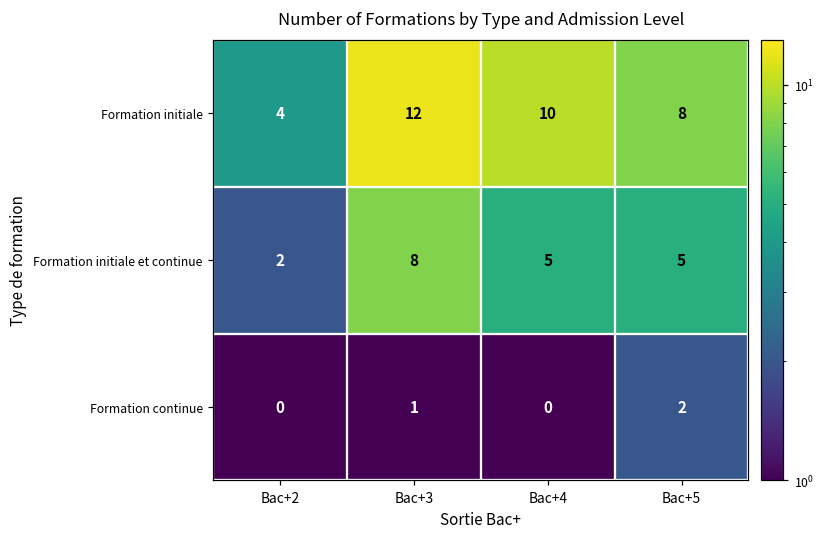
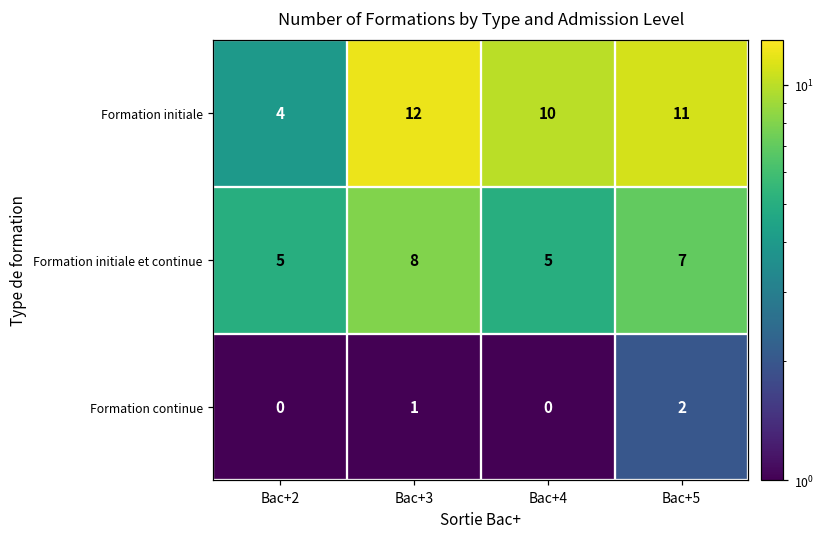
  {
    "Formation initiale": {
      "Bac+2": 4,
      "Bac+3": 12,
      "Bac+4": 10,
-     "Bac+5": 8
+     "Bac+5": 11
    },
    "Formation initiale et continue": {
-     "Bac+2": 2,
+     "Bac+2": 5,
      "Bac+3": 8,
      "Bac+4": 5,
-     "Bac+5": 5
+     "Bac+5": 7
    },
    "Formation continue": {
      "Bac+2": 0,
      "Bac+3": 1,
      "Bac+4": 0,
      "Bac+5": 2
    }
  }
